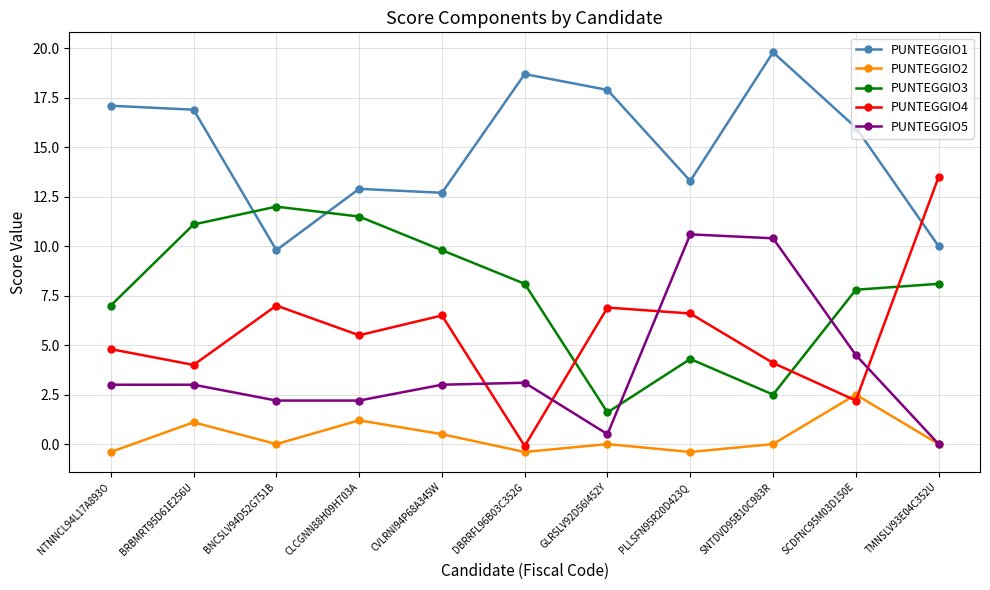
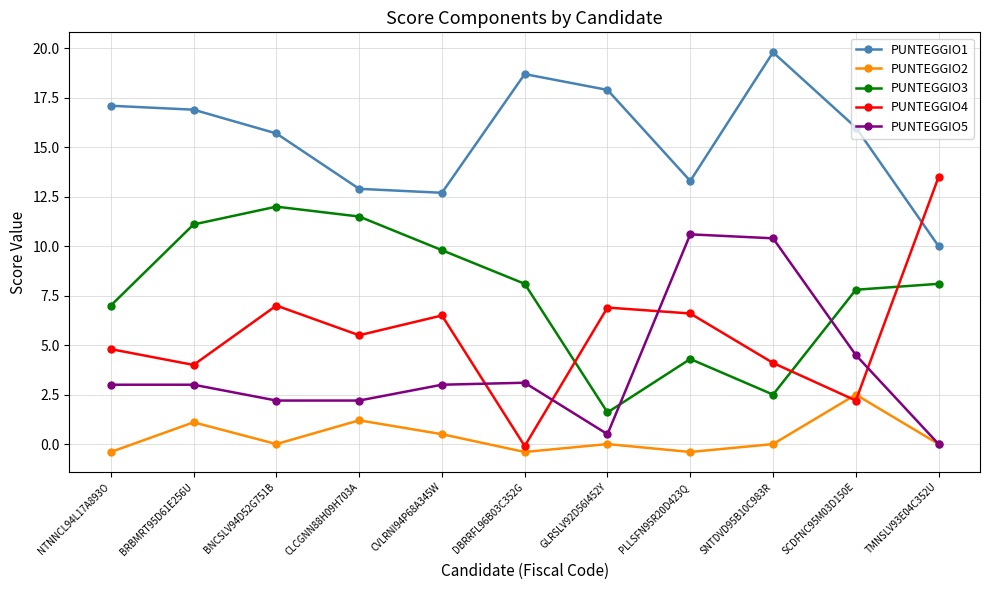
  {
    "PUNTEGGIO1": {
      "NTNNCL94L17A893O": 17.1,
      "BRBMRT95D61E256U": 16.9,
-     "BNCSLV94D52G751B": 9.8,
+     "BNCSLV94D52G751B": 15.7,
      "CLCGNN88H09H703A": 12.9,
      "CVLRNI94P68A345W": 12.7,
      "DBRRFL96B03C352G": 18.7,
      "GLRSLV92D56I452Y": 17.9,
      "PLLSFN95R20D423Q": 13.3,
      "SNTDVD95B10C983R": 19.8,
      "TMNSLV93E04C352U": 10.0
    },
    "PUNTEGGIO2": {
      "NTNNCL94L17A893O": -0.4,
      "BRBMRT95D61E256U": 1.1,
      "BNCSLV94D52G751B": 0.0,
      "CLCGNN88H09H703A": 1.2,
      "CVLRNI94P68A345W": 0.5,
      "DBRRFL96B03C352G": -0.4,
      "GLRSLV92D56I452Y": 0.0,
      "PLLSFN95R20D423Q": -0.4,
      "SNTDVD95B10C983R": 0.0,
      "SCDFNC95M03D150E": 2.5
    },
    "PUNTEGGIO3": {
      "NTNNCL94L17A893O": 7.0,
      "BRBMRT95D61E256U": 11.1,
      "BNCSLV94D52G751B": 12.0,
      "CLCGNN88H09H703A": 11.5,
      "CVLRNI94P68A345W": 9.8,
      "DBRRFL96B03C352G": 8.1,
      "GLRSLV92D56I452Y": 1.6,
      "PLLSFN95R20D423Q": 4.3,
      "SNTDVD95B10C983R": 2.5,
      "SCDFNC95M03D150E": 7.8,
      "TMNSLV93E04C352U": 8.1
    },
    "PUNTEGGIO4": {
      "NTNNCL94L17A893O": 4.8,
      "BRBMRT95D61E256U": 4.0,
      "BNCSLV94D52G751B": 7.0,
      "CLCGNN88H09H703A": 5.5,
      "CVLRNI94P68A345W": 6.5,
      "DBRRFL96B03C352G": -0.1,
      "GLRSLV92D56I452Y": 6.9,
      "PLLSFN95R20D423Q": 6.6,
      "SNTDVD95B10C983R": 4.1,
      "SCDFNC95M03D150E": 2.2,
      "TMNSLV93E04C352U": 13.5
    },
    "PUNTEGGIO5": {
      "NTNNCL94L17A893O": 3.0,
      "BRBMRT95D61E256U": 3.0,
      "BNCSLV94D52G751B": 2.2,
      "CLCGNN88H09H703A": 2.2,
      "CVLRNI94P68A345W": 3.0,
      "DBRRFL96B03C352G": 3.1,
      "GLRSLV92D56I452Y": 0.5,
      "PLLSFN95R20D423Q": 10.6,
      "SNTDVD95B10C983R": 10.4,
      "SCDFNC95M03D150E": 4.5
    }
  }
